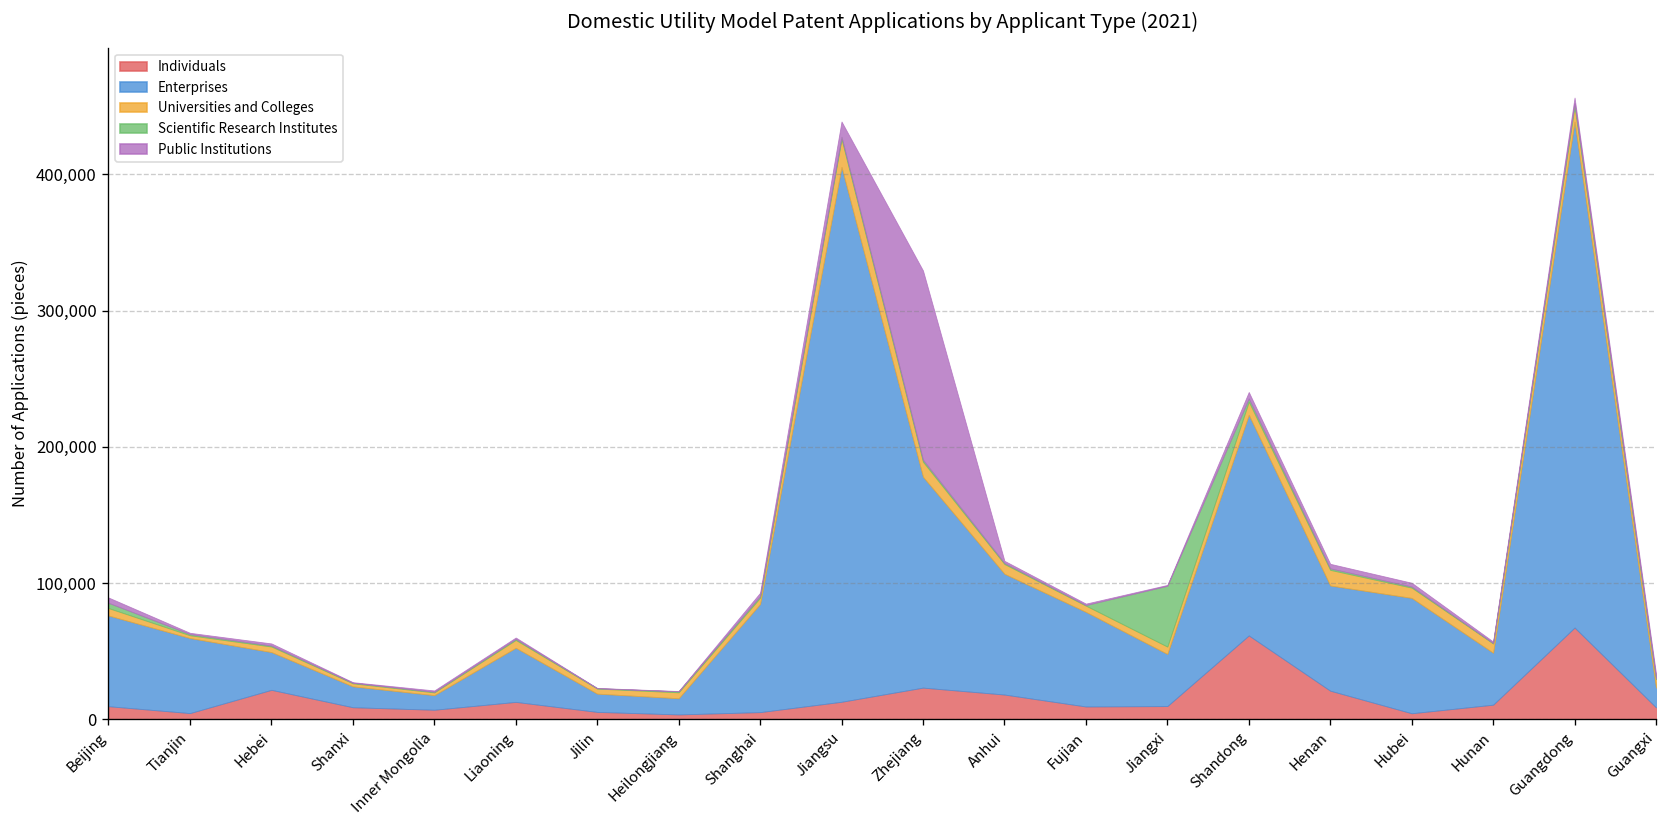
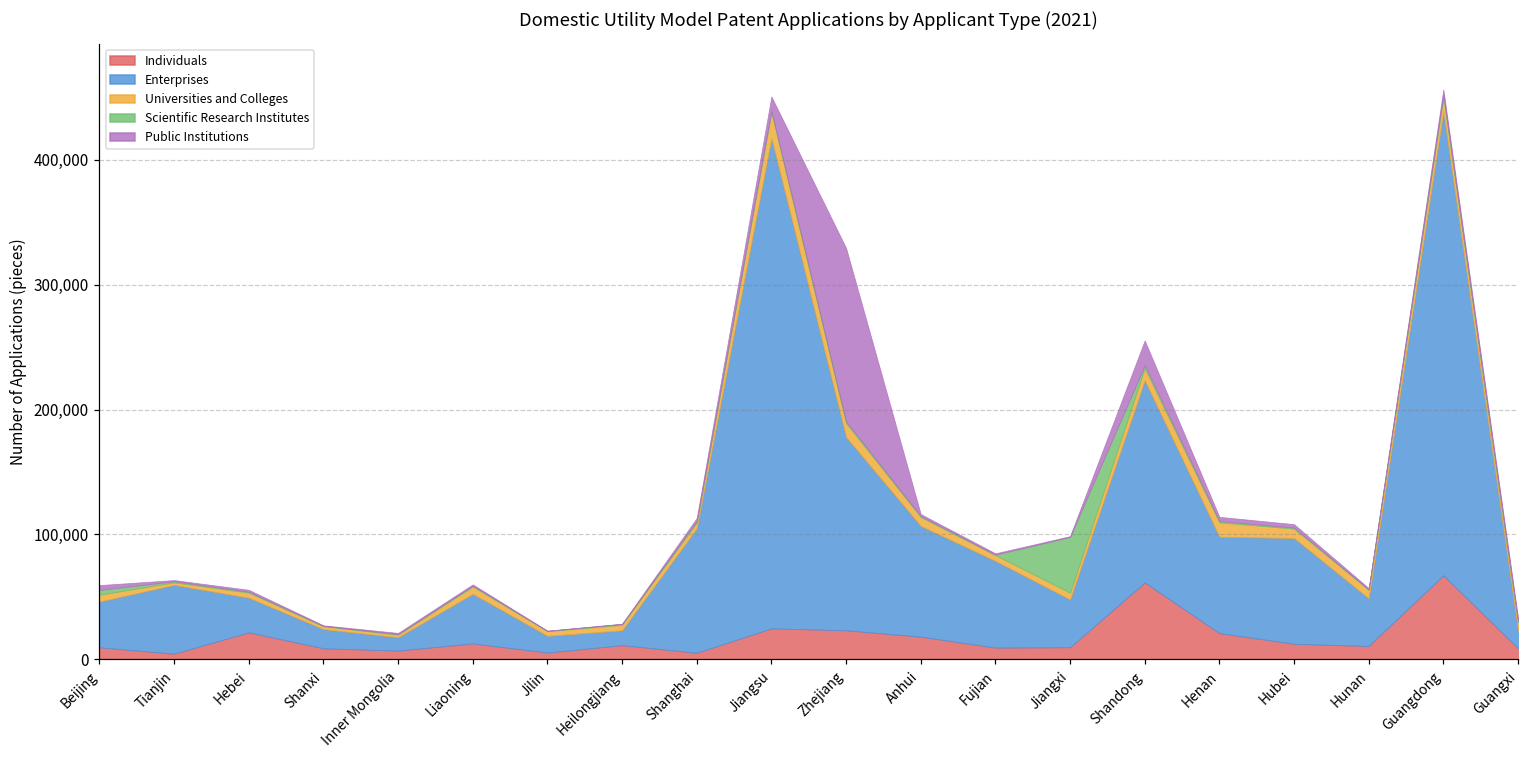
  {
    "Individuals": {
      "Beijing": "10,000",
      "Tianjin": "5,000",
      "Hebei": "22,000",
      "Shanxi": "9,000",
      "Inner Mongolia": "7,000",
      "Liaoning": "13,000",
      "Jilin": "5,000",
-     "Heilongjiang": "4,000",
+     "Heilongjiang": "11,000",
      "Shanghai": "5,000",
-     "Jiangsu": "13,000",
+     "Jiangsu": "25,000",
      "Zhejiang": "23,000",
      "Anhui": "18,000",
      "Fujian": "9,000",
      "Jiangxi": "10,000",
      "Shandong": "62,000",
      "Henan": "21,000",
-     "Hubei": "4,000",
+     "Hubei": "13,000",
      "Hunan": "11,000",
      "Guangdong": "67,000",
      "Guangxi": "9,000"
    },
    "Enterprises": {
-     "Beijing": "67,000",
+     "Beijing": "37,000",
      "Hebei": "28,000",
      "Shanxi": "15,000",
      "Liaoning": "40,000",
      "Jilin": "13,000",
      "Heilongjiang": "12,000",
-     "Shanghai": "79,000",
+     "Shanghai": "100,000",
      "Jiangsu": "392,000",
      "Zhejiang": "155,000",
      "Anhui": "89,000",
      "Fujian": "69,000",
      "Jiangxi": "38,000",
      "Shandong": "162,000",
      "Henan": "77,000",
      "Hubei": "85,000",
      "Hunan": "38,000",
      "Guangdong": "371,000",
      "Guangxi": "14,000"
    },
    "Universities and Colleges": {
      "Beijing": "5,000",
      "Jiangxi": "5,000",
      "Shandong": "10,000"
    },
    "Scientific Research Institutes": {
      "Beijing": "4,000",
      "Shandong": "2,000"
    },
    "Public Institutions": {
      "Beijing": "4,000",
      "Shanghai": "2,000",
      "Jiangsu": "11,000",
      "Zhejiang": "139,000",
-     "Shandong": "5,000",
+     "Shandong": "20,000",
      "Henan": "3,000",
      "Hubei": "3,000",
      "Guangdong": "4,000",
      "Guangxi": "3,000"
    }
  }
